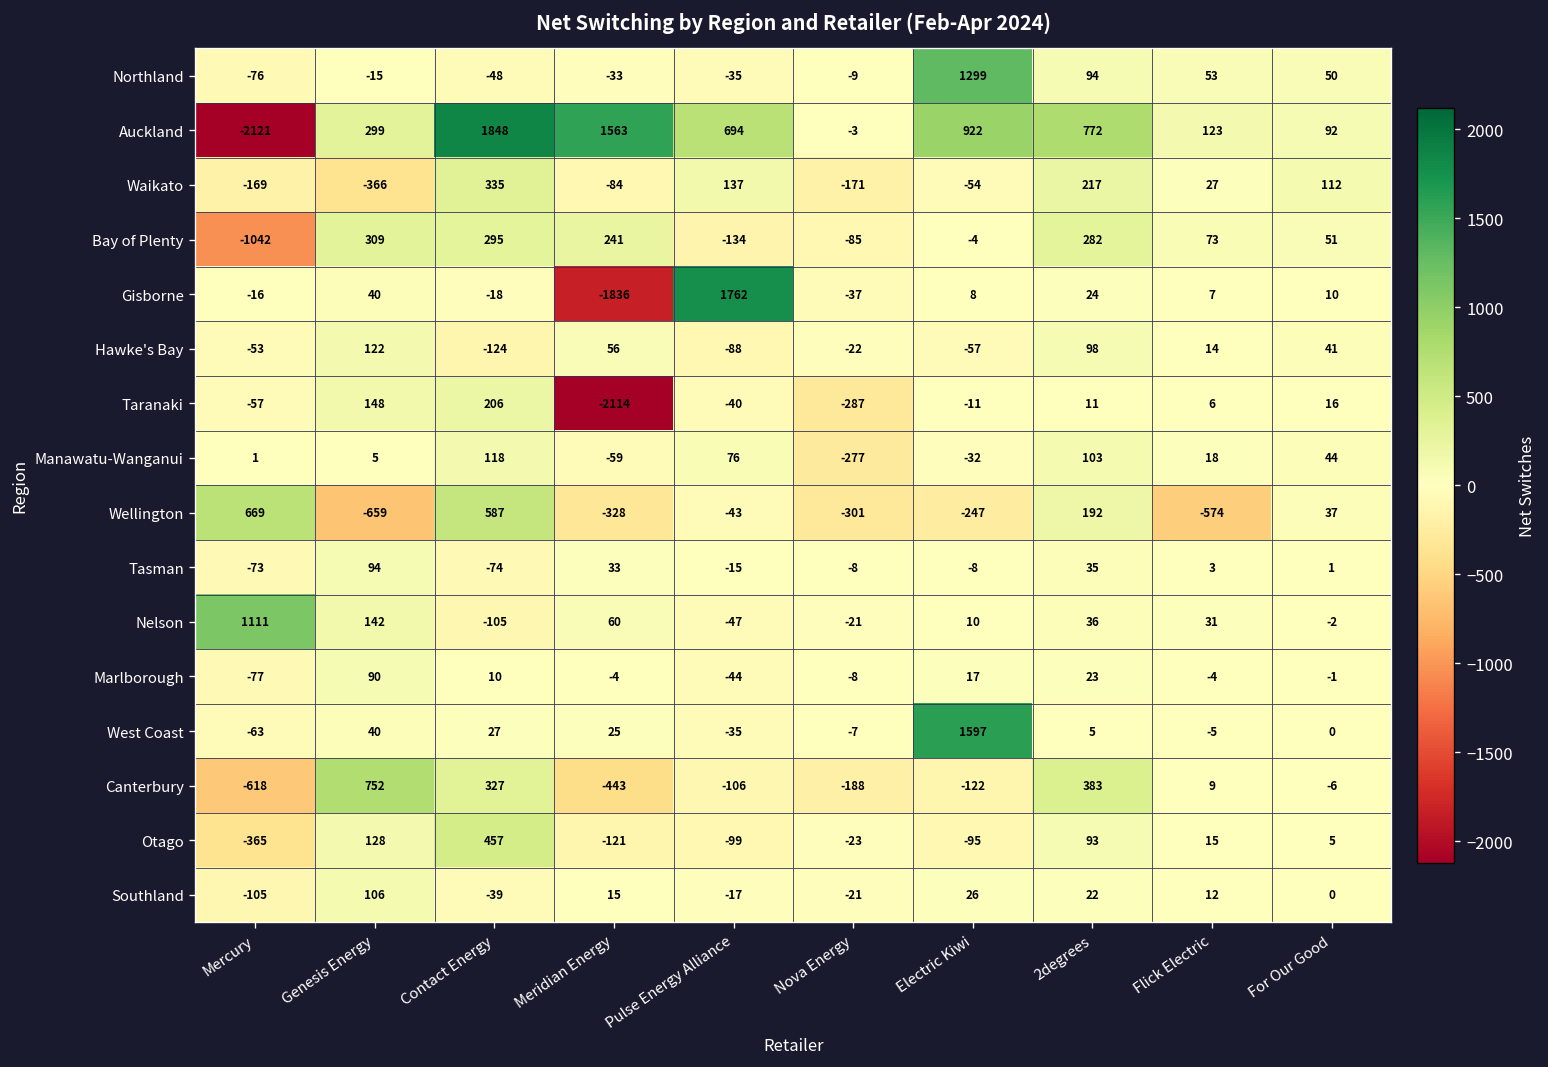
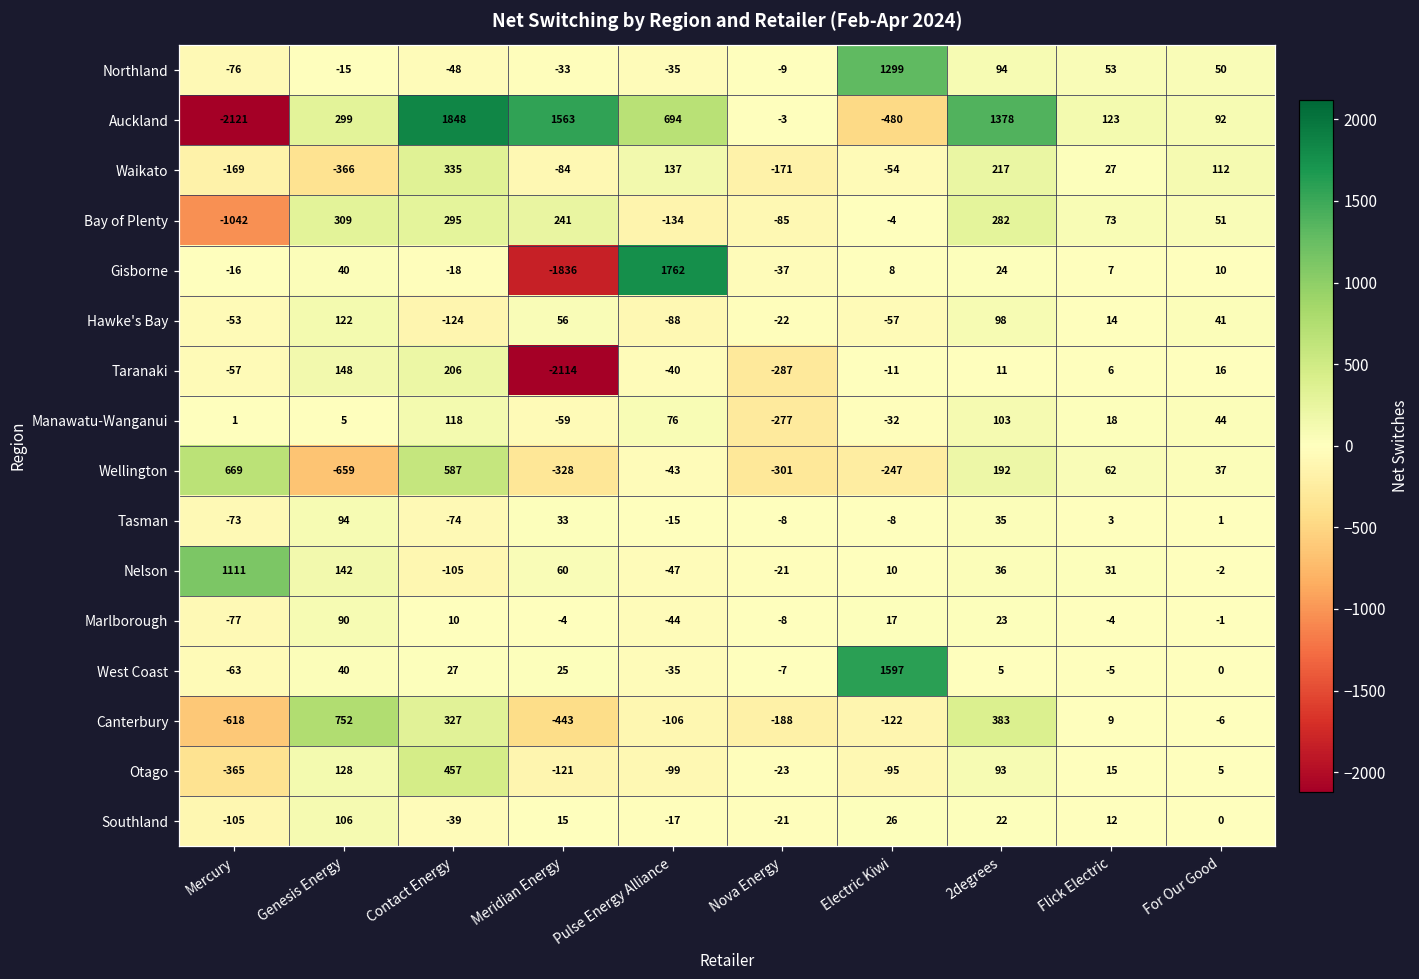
  {
    "Northland": {
      "Mercury": -76,
      "Genesis Energy": -15,
      "Contact Energy": -48,
      "Meridian Energy": -33,
      "Pulse Energy Alliance": -35,
      "Nova Energy": -9,
      "Electric Kiwi": 1299,
      "2degrees": 94,
      "Flick Electric": 53,
      "For Our Good": 50
    },
    "Auckland": {
      "Mercury": -2121,
      "Genesis Energy": 299,
      "Contact Energy": 1848,
      "Meridian Energy": 1563,
      "Pulse Energy Alliance": 694,
      "Nova Energy": -3,
-     "Electric Kiwi": 922,
-     "2degrees": 772,
+     "Electric Kiwi": -480,
+     "2degrees": 1378,
      "Flick Electric": 123,
      "For Our Good": 92
    },
    "Waikato": {
      "Mercury": -169,
      "Genesis Energy": -366,
      "Contact Energy": 335,
      "Meridian Energy": -84,
      "Pulse Energy Alliance": 137,
      "Nova Energy": -171,
      "Electric Kiwi": -54,
      "2degrees": 217,
      "Flick Electric": 27,
      "For Our Good": 112
    },
    "Bay of Plenty": {
      "Mercury": -1042,
      "Genesis Energy": 309,
      "Contact Energy": 295,
      "Meridian Energy": 241,
      "Pulse Energy Alliance": -134,
      "Nova Energy": -85,
      "Electric Kiwi": -4,
      "2degrees": 282,
      "Flick Electric": 73,
      "For Our Good": 51
    },
    "Gisborne": {
      "Mercury": -16,
      "Genesis Energy": 40,
      "Contact Energy": -18,
      "Meridian Energy": -1836,
      "Pulse Energy Alliance": 1762,
      "Nova Energy": -37,
      "Electric Kiwi": 8,
      "2degrees": 24,
      "Flick Electric": 7,
      "For Our Good": 10
    },
    "Hawke's Bay": {
      "Mercury": -53,
      "Genesis Energy": 122,
      "Contact Energy": -124,
      "Meridian Energy": 56,
      "Pulse Energy Alliance": -88,
      "Nova Energy": -22,
      "Electric Kiwi": -57,
      "2degrees": 98,
      "Flick Electric": 14,
      "For Our Good": 41
    },
    "Taranaki": {
      "Mercury": -57,
      "Genesis Energy": 148,
      "Contact Energy": 206,
      "Meridian Energy": -2114,
      "Pulse Energy Alliance": -40,
      "Nova Energy": -287,
      "Electric Kiwi": -11,
      "2degrees": 11,
      "Flick Electric": 6,
      "For Our Good": 16
    },
    "Manawatu-Wanganui": {
      "Mercury": 1,
      "Genesis Energy": 5,
      "Contact Energy": 118,
      "Meridian Energy": -59,
      "Pulse Energy Alliance": 76,
      "Nova Energy": -277,
      "Electric Kiwi": -32,
      "2degrees": 103,
      "Flick Electric": 18,
      "For Our Good": 44
    },
    "Wellington": {
      "Mercury": 669,
      "Genesis Energy": -659,
      "Contact Energy": 587,
      "Meridian Energy": -328,
      "Pulse Energy Alliance": -43,
      "Nova Energy": -301,
      "Electric Kiwi": -247,
      "2degrees": 192,
-     "Flick Electric": -574,
+     "Flick Electric": 62,
      "For Our Good": 37
    },
    "Tasman": {
      "Mercury": -73,
      "Genesis Energy": 94,
      "Contact Energy": -74,
      "Meridian Energy": 33,
      "Pulse Energy Alliance": -15,
      "Nova Energy": -8,
      "Electric Kiwi": -8,
      "2degrees": 35,
      "Flick Electric": 3,
      "For Our Good": 1
    },
    "Nelson": {
      "Mercury": 1111,
      "Genesis Energy": 142,
      "Contact Energy": -105,
      "Meridian Energy": 60,
      "Pulse Energy Alliance": -47,
      "Nova Energy": -21,
      "Electric Kiwi": 10,
      "2degrees": 36,
      "Flick Electric": 31,
      "For Our Good": -2
    },
    "Marlborough": {
      "Mercury": -77,
      "Genesis Energy": 90,
      "Contact Energy": 10,
      "Meridian Energy": -4,
      "Pulse Energy Alliance": -44,
      "Nova Energy": -8,
      "Electric Kiwi": 17,
      "2degrees": 23,
      "Flick Electric": -4,
      "For Our Good": -1
    },
    "West Coast": {
      "Mercury": -63,
      "Genesis Energy": 40,
      "Contact Energy": 27,
      "Meridian Energy": 25,
      "Pulse Energy Alliance": -35,
      "Nova Energy": -7,
      "Electric Kiwi": 1597,
      "2degrees": 5,
      "Flick Electric": -5,
      "For Our Good": 0
    },
    "Canterbury": {
      "Mercury": -618,
      "Genesis Energy": 752,
      "Contact Energy": 327,
      "Meridian Energy": -443,
      "Pulse Energy Alliance": -106,
      "Nova Energy": -188,
      "Electric Kiwi": -122,
      "2degrees": 383,
      "Flick Electric": 9,
      "For Our Good": -6
    },
    "Otago": {
      "Mercury": -365,
      "Genesis Energy": 128,
      "Contact Energy": 457,
      "Meridian Energy": -121,
      "Pulse Energy Alliance": -99,
      "Nova Energy": -23,
      "Electric Kiwi": -95,
      "2degrees": 93,
      "Flick Electric": 15,
      "For Our Good": 5
    },
    "Southland": {
      "Mercury": -105,
      "Genesis Energy": 106,
      "Contact Energy": -39,
      "Meridian Energy": 15,
      "Pulse Energy Alliance": -17,
      "Nova Energy": -21,
      "Electric Kiwi": 26,
      "2degrees": 22,
      "Flick Electric": 12,
      "For Our Good": 0
    }
  }
